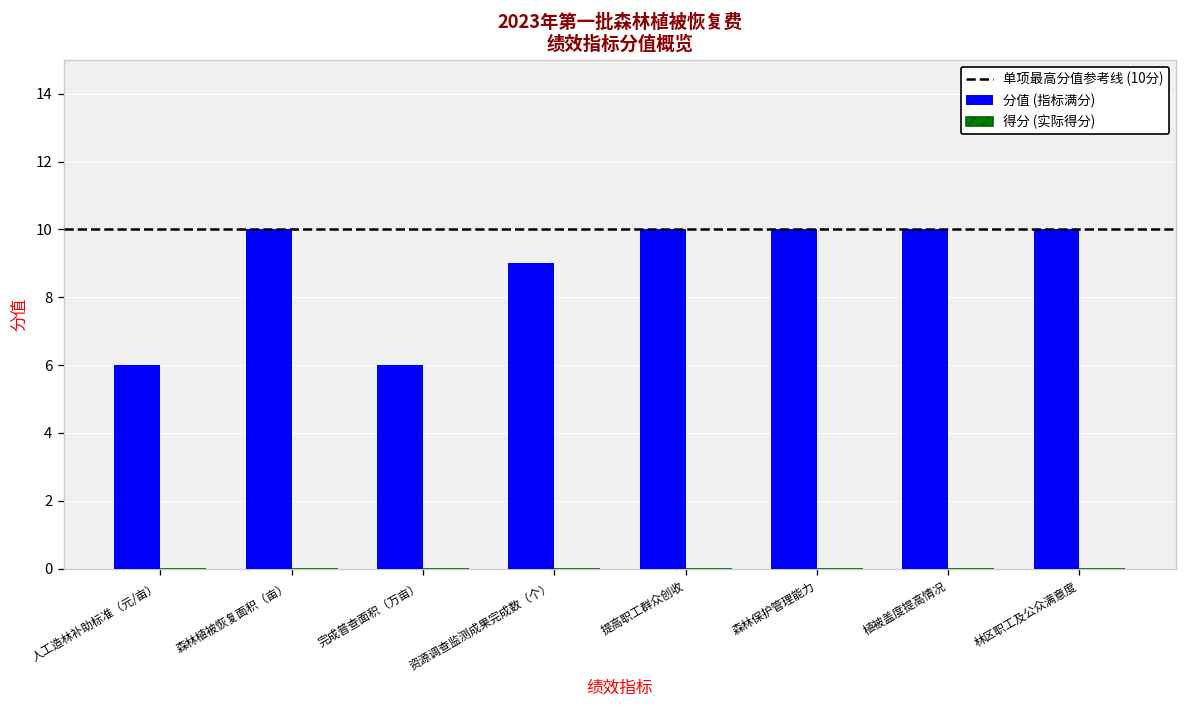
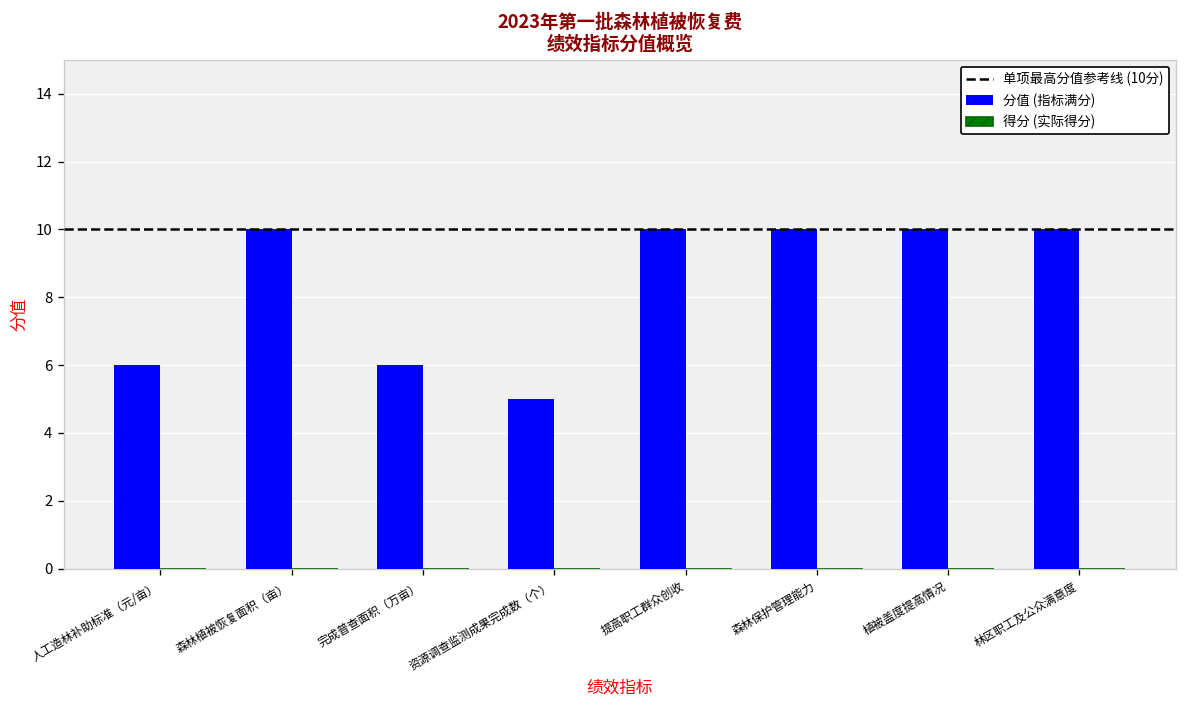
  {
    "分值 (指标满分)": {
      "人工造林补助标准（元/亩）": 6,
      "森林植被恢复面积（亩）": 10,
      "完成普查面积（万亩）": 6,
-     "资源调查监测成果完成数（个）": 9,
+     "资源调查监测成果完成数（个）": 5,
      "提高职工群众创收": 10,
      "森林保护管理能力": 10,
      "植被盖度提高情况": 10,
      "林区职工及公众满意度": 10
    },
    "得分 (实际得分)": {
      "人工造林补助标准（元/亩）": 0,
      "森林植被恢复面积（亩）": 0,
      "完成普查面积（万亩）": 0,
      "资源调查监测成果完成数（个）": 0,
      "提高职工群众创收": 0,
      "森林保护管理能力": 0,
      "植被盖度提高情况": 0,
      "林区职工及公众满意度": 0
    }
  }
